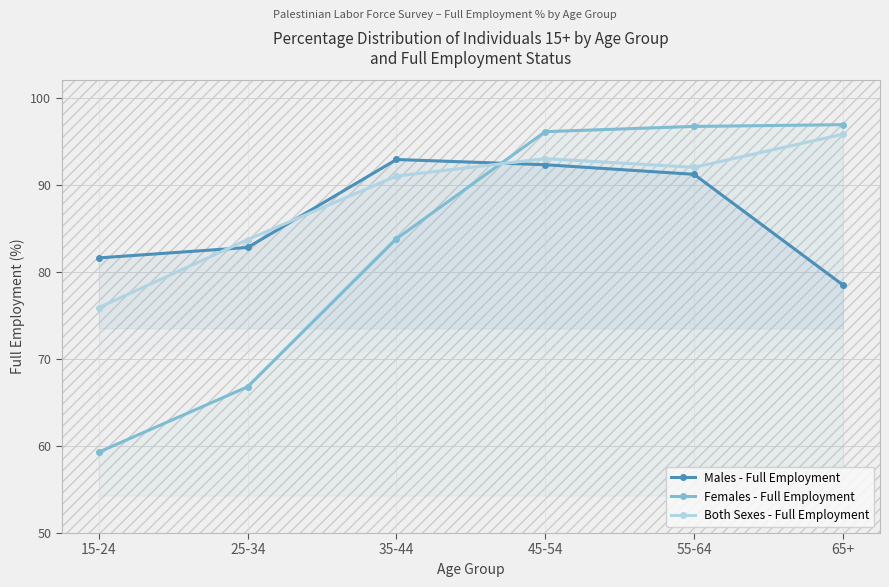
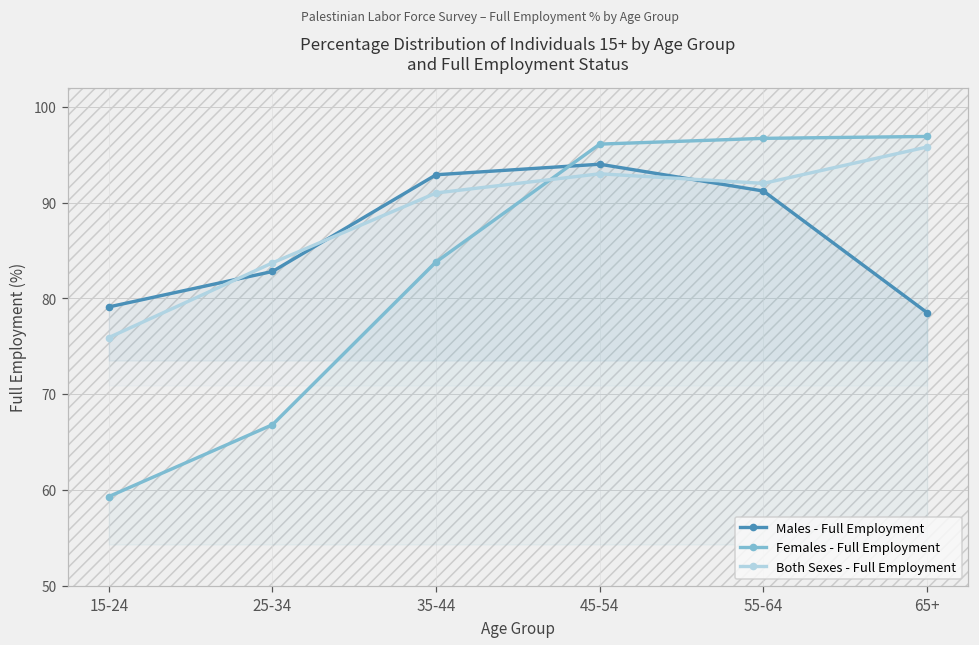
  {
    "Males - Full Employment": {
-     "15-24": 82,
+     "15-24": 79,
      "25-34": 83,
      "35-44": 93,
-     "45-54": 92,
+     "45-54": 94,
      "55-64": 91,
      "65+": 79
    }
  }
